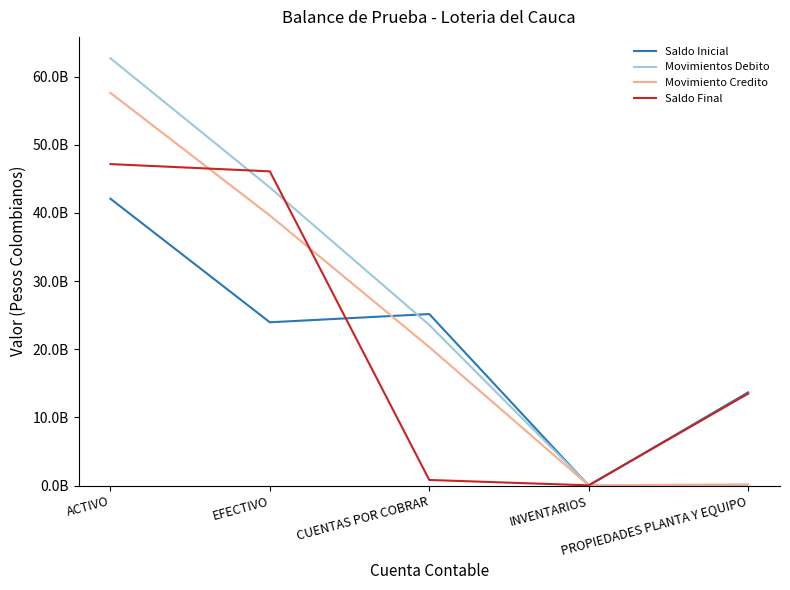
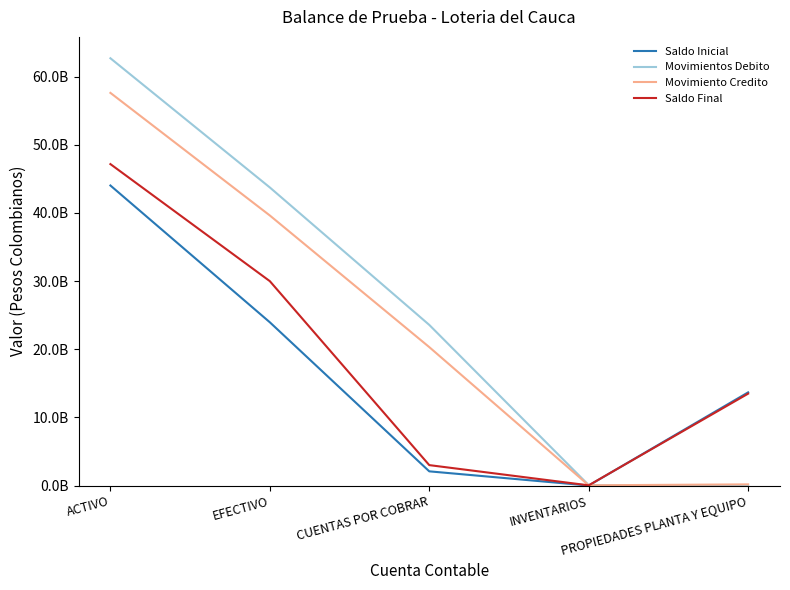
  {
    "Saldo Inicial": {
-     "ACTIVO": 42000000000,
+     "ACTIVO": 44000000000,
      "EFECTIVO": 24000000000,
-     "CUENTAS POR COBRAR": 25000000000
+     "CUENTAS POR COBRAR": 2000000000
    },
    "Movimientos Debito": {
      "ACTIVO": 63000000000,
      "EFECTIVO": 44000000000,
      "CUENTAS POR COBRAR": 24000000000
    },
    "Movimiento Credito": {
      "ACTIVO": 58000000000,
      "EFECTIVO": 40000000000,
      "CUENTAS POR COBRAR": 20000000000
    },
    "Saldo Final": {
      "ACTIVO": 47000000000,
-     "EFECTIVO": 46000000000,
-     "CUENTAS POR COBRAR": 1000000000
+     "EFECTIVO": 30000000000,
+     "CUENTAS POR COBRAR": 3000000000
    }
  }
